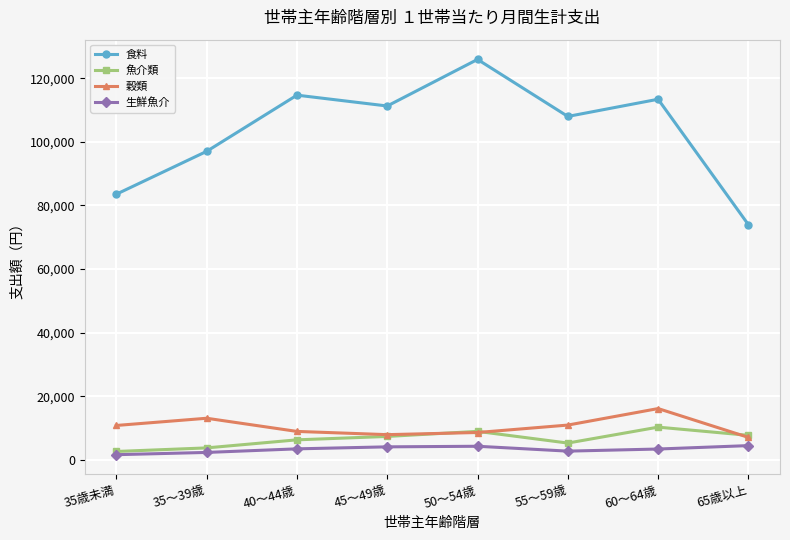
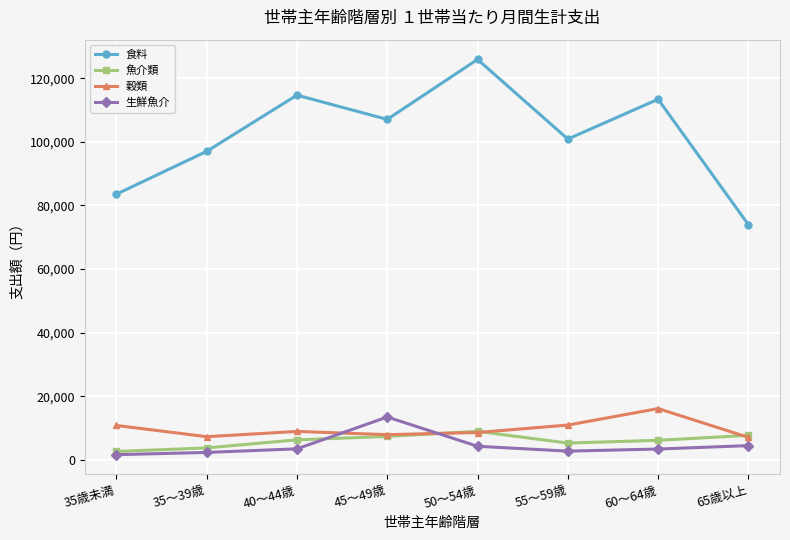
  {
    "食料": {
      "35歳未満": "84,000",
      "35～39歳": "97,000",
      "40～44歳": "115,000",
-     "45～49歳": "111,000",
+     "45～49歳": "107,000",
      "50～54歳": "126,000",
-     "55～59歳": "108,000",
+     "55～59歳": "101,000",
      "60～64歳": "113,000",
      "65歳以上": "74,000"
    },
    "魚介類": {
      "35歳未満": "3,000",
      "35～39歳": "4,000",
      "40～44歳": "6,000",
      "55～59歳": "5,000",
-     "60～64歳": "10,000"
+     "60～64歳": "6,000"
    },
    "穀類": {
      "35歳未満": "11,000",
-     "35～39歳": "13,000",
+     "35～39歳": "7,000",
      "40～44歳": "9,000",
      "55～59歳": "11,000",
      "60～64歳": "16,000"
    },
    "生鮮魚介": {
      "35歳未満": "2,000",
      "35～39歳": "2,000",
      "40～44歳": "3,000",
-     "45～49歳": "4,000",
+     "45～49歳": "13,000",
      "50～54歳": "4,000",
      "55～59歳": "3,000",
      "60～64歳": "3,000",
      "65歳以上": "4,000"
    }
  }
